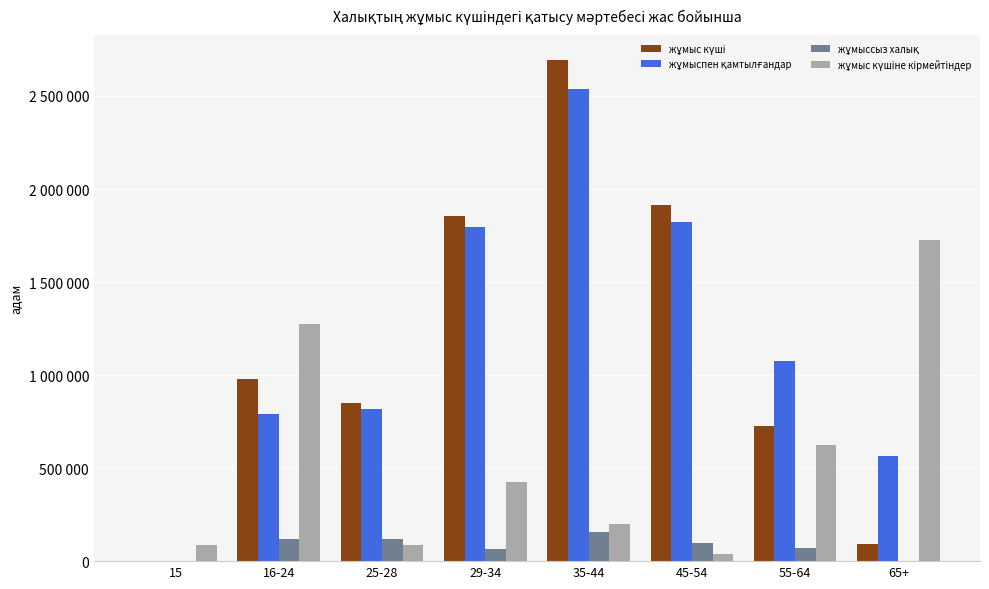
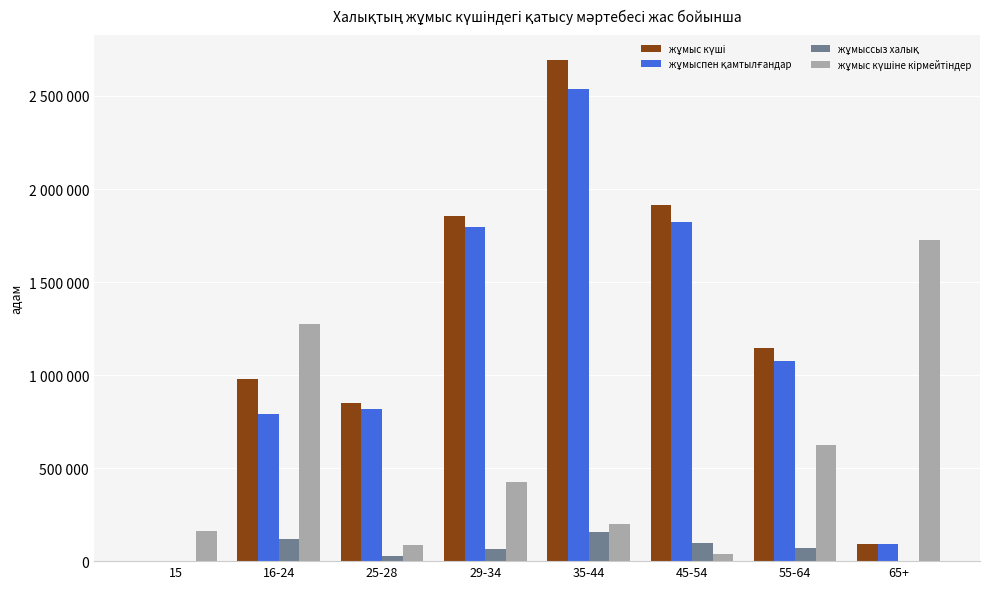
  {
    "жұмыс күші": {
      "16-24": 980000,
      "25-28": 850000,
      "29-34": 1860000,
      "35-44": 2690000,
      "45-54": 1920000,
-     "55-64": 730000,
+     "55-64": 1150000,
      "65+": 90000
    },
    "жұмыспен қамтылғандар": {
      "16-24": 790000,
      "25-28": 820000,
      "29-34": 1790000,
      "35-44": 2540000,
      "45-54": 1820000,
      "55-64": 1080000,
-     "65+": 560000
+     "65+": 90000
    },
    "жұмыссыз халық": {
      "15": 0,
      "16-24": 120000,
-     "25-28": 120000,
+     "25-28": 30000,
      "29-34": 60000,
      "35-44": 160000,
      "45-54": 100000,
      "55-64": 70000
    },
    "жұмыс күшіне кірмейтіндер": {
-     "15": 90000,
+     "15": 160000,
      "16-24": 1280000,
      "25-28": 80000,
      "29-34": 420000,
      "35-44": 200000,
      "45-54": 40000,
      "55-64": 630000,
      "65+": 1730000
    }
  }
